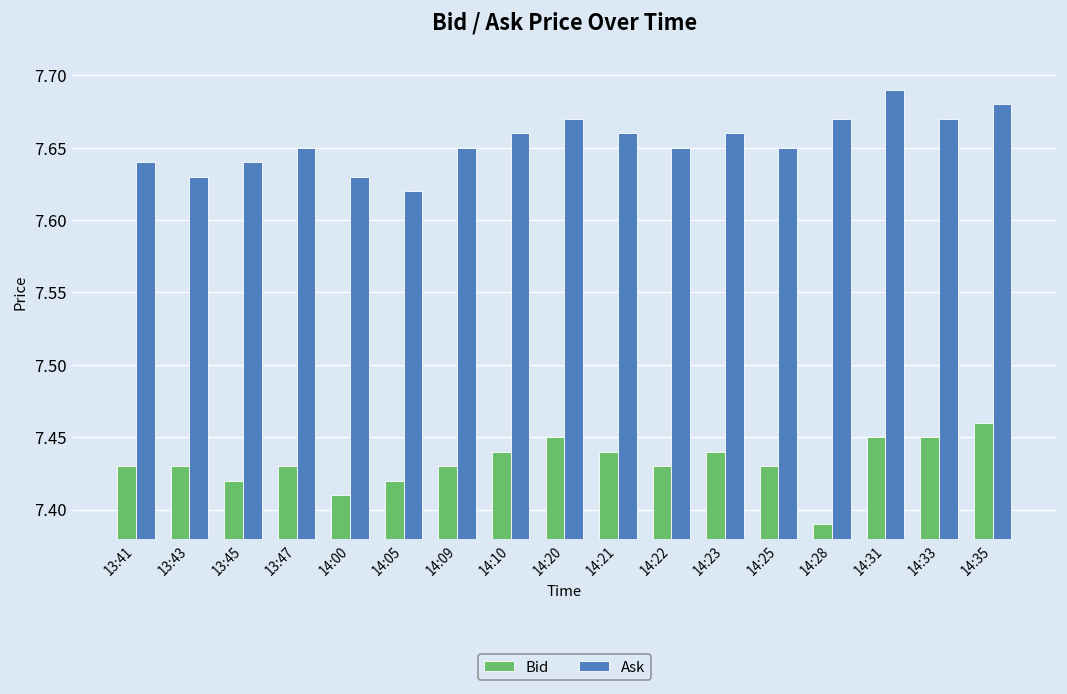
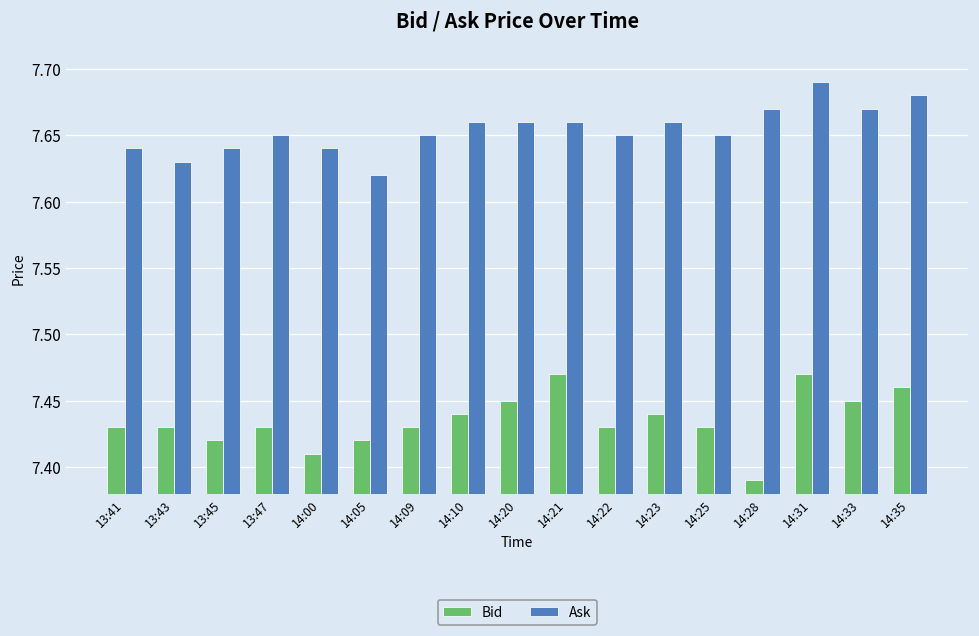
  {
    "Bid": {
      "13:41": 7.43,
      "13:43": 7.43,
      "13:45": 7.42,
      "13:47": 7.43,
      "14:00": 7.41,
      "14:05": 7.42,
      "14:09": 7.43,
      "14:10": 7.44,
      "14:20": 7.45,
-     "14:21": 7.44,
+     "14:21": 7.47,
      "14:22": 7.43,
      "14:23": 7.44,
      "14:25": 7.43,
      "14:28": 7.39,
-     "14:31": 7.45,
+     "14:31": 7.47,
      "14:33": 7.45,
      "14:35": 7.46
    },
    "Ask": {
      "13:41": 7.64,
      "13:43": 7.63,
      "13:45": 7.64,
      "13:47": 7.65,
-     "14:00": 7.63,
+     "14:00": 7.64,
      "14:05": 7.62,
      "14:09": 7.65,
      "14:10": 7.66,
-     "14:20": 7.67,
+     "14:20": 7.66,
      "14:21": 7.66,
      "14:22": 7.65,
      "14:23": 7.66,
      "14:25": 7.65,
      "14:28": 7.67,
      "14:31": 7.69,
      "14:33": 7.67,
      "14:35": 7.68
    }
  }
